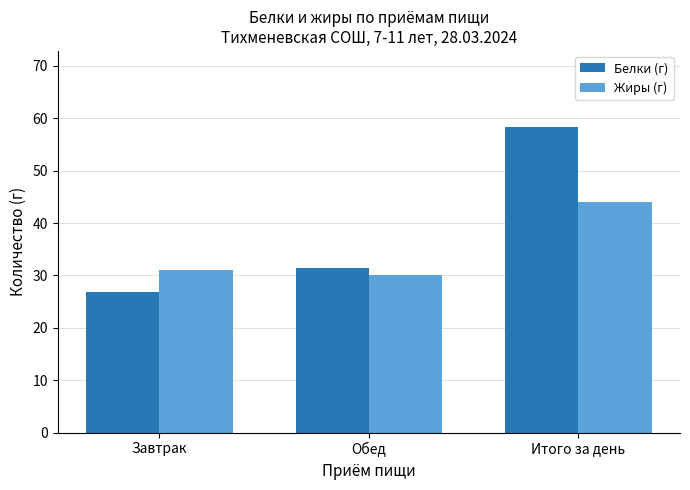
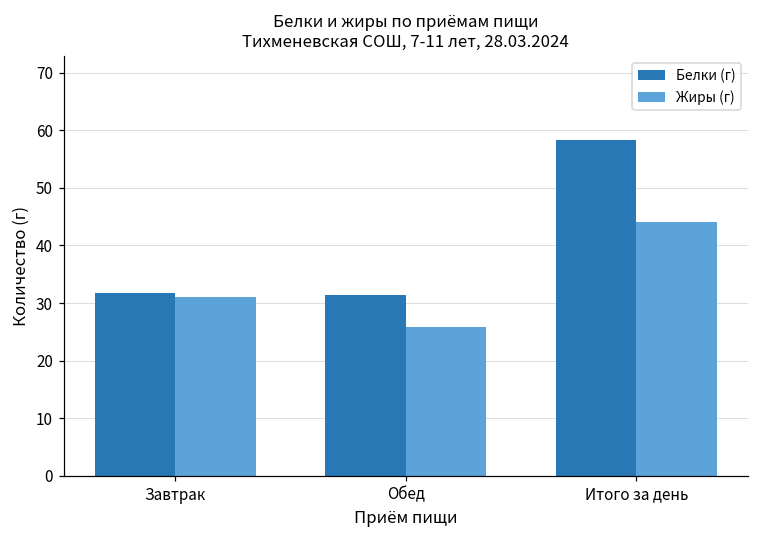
  {
    "Белки (г)": {
-     "Завтрак": 27,
+     "Завтрак": 32,
      "Обед": 31,
      "Итого за день": 58
    },
    "Жиры (г)": {
      "Завтрак": 31,
-     "Обед": 30,
+     "Обед": 26,
      "Итого за день": 44
    }
  }
